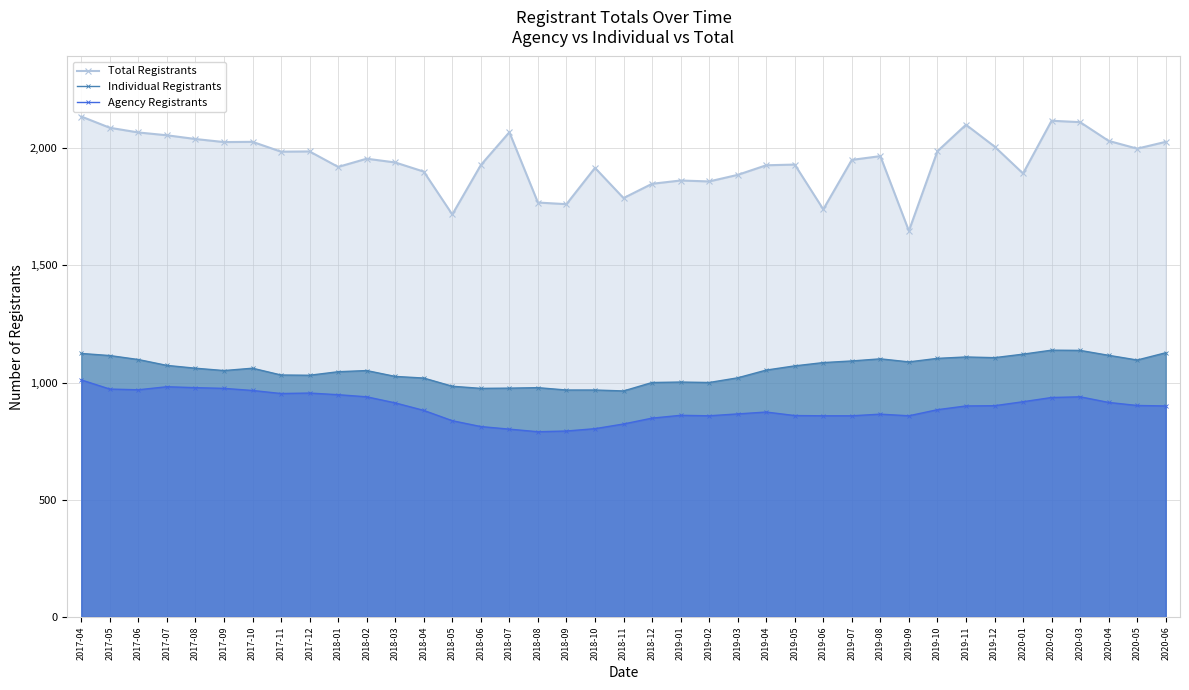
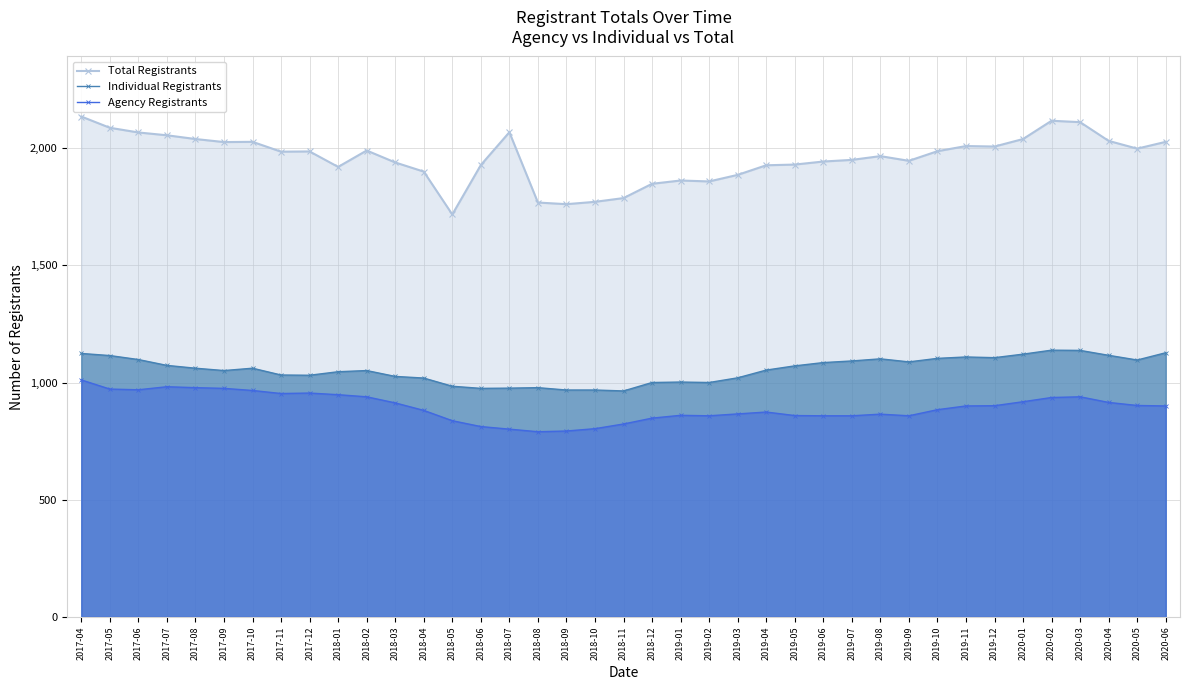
  {
    "Total Registrants": {
      "2017-04": "2,140",
      "2017-05": "2,090",
      "2017-06": "2,070",
      "2017-07": "2,060",
      "2017-08": "2,040",
      "2017-09": "2,030",
      "2017-10": "2,030",
      "2017-11": "1,990",
      "2017-12": "1,990",
      "2018-01": "1,920",
-     "2018-02": "1,960",
+     "2018-02": "1,990",
      "2018-03": "1,940",
      "2018-04": "1,900",
      "2018-05": "1,720",
      "2018-06": "1,930",
      "2018-07": "2,070",
      "2018-08": "1,770",
      "2018-09": "1,760",
-     "2018-10": "1,920",
+     "2018-10": "1,770",
      "2018-11": "1,790",
      "2018-12": "1,850",
      "2019-01": "1,860",
      "2019-02": "1,860",
      "2019-03": "1,890",
      "2019-04": "1,930",
      "2019-05": "1,930",
-     "2019-06": "1,740",
+     "2019-06": "1,940",
      "2019-07": "1,950",
      "2019-08": "1,970",
-     "2019-09": "1,650",
+     "2019-09": "1,950",
      "2019-10": "1,990",
-     "2019-11": "2,100",
+     "2019-11": "2,010",
      "2019-12": "2,010",
-     "2020-01": "1,890",
+     "2020-01": "2,040",
      "2020-02": "2,120",
      "2020-03": "2,110",
      "2020-04": "2,030",
      "2020-05": "2,000",
      "2020-06": "2,030"
    }
  }
